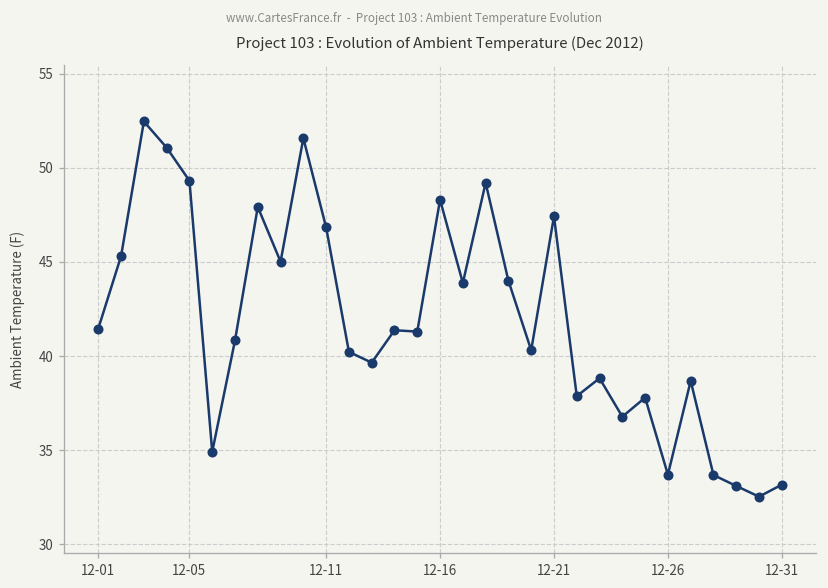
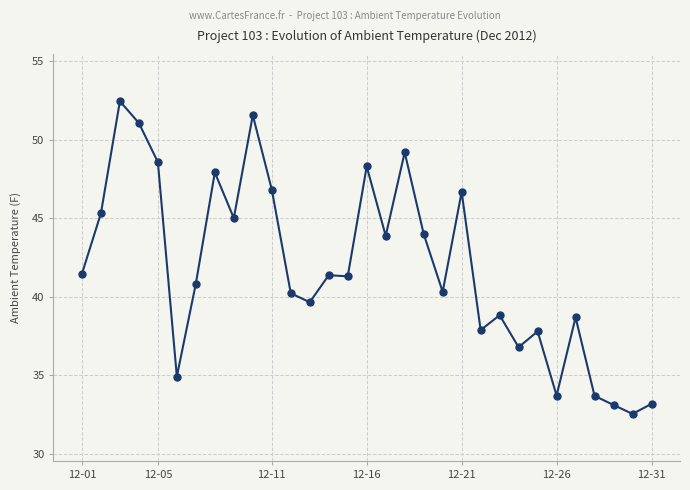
  {
    "12-01": 41.5,
-   "12-05": 49.3,
+   "12-05": 48.6,
    "12-11": 46.8,
    "12-16": 48.3,
-   "12-21": 47.4,
+   "12-21": 46.7,
    "12-26": 33.7,
    "12-31": 33.2
  }
